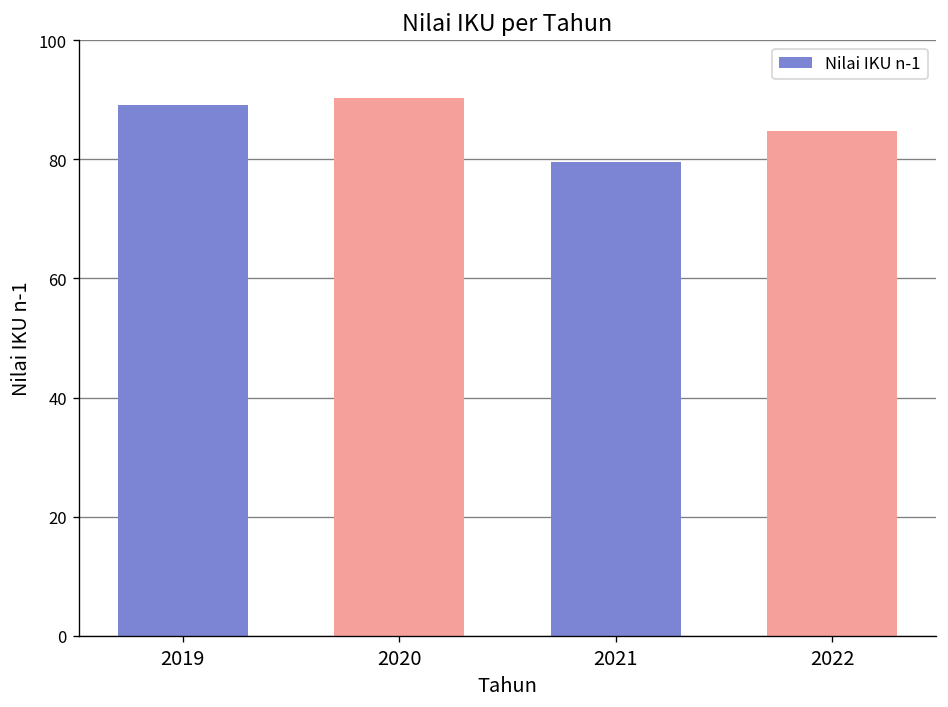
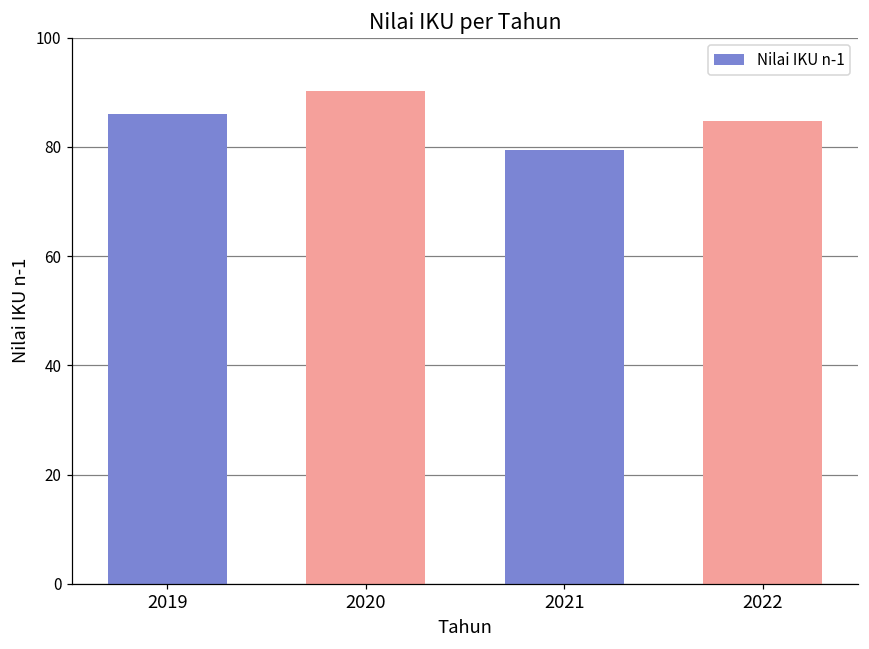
  {
-   "2019": 89,
+   "2019": 86,
    "2020": 90,
    "2021": 79,
    "2022": 85
  }
